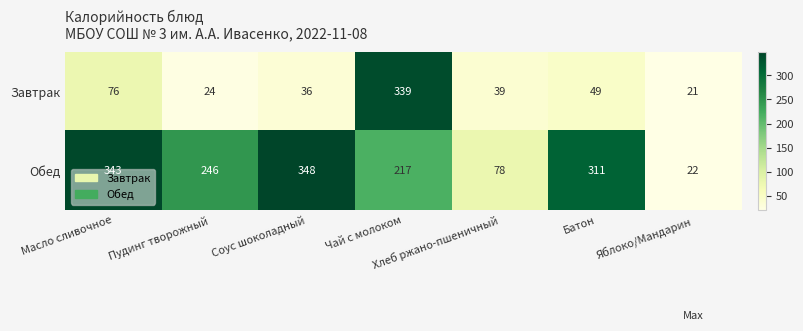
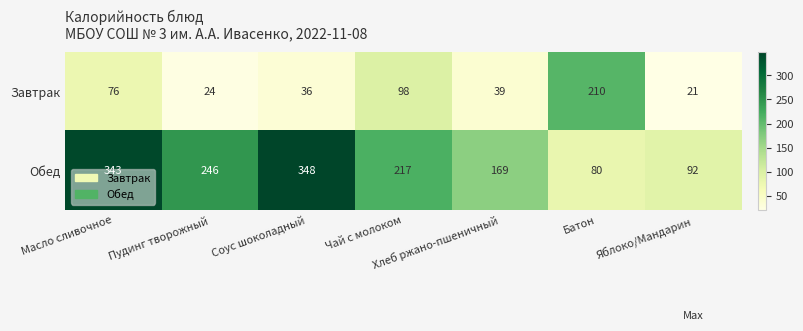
  {
    "Завтрак": {
      "Масло сливочное": 76,
      "Пудинг творожный": 24,
      "Соус шоколадный": 36,
-     "Чай с молоком": 339,
+     "Чай с молоком": 98,
      "Хлеб ржано-пшеничный": 39,
-     "Батон": 49,
+     "Батон": 210,
      "Яблоко/Мандарин": 21
    },
    "Обед": {
      "Пудинг творожный": 246,
      "Соус шоколадный": 348,
      "Чай с молоком": 217,
-     "Хлеб ржано-пшеничный": 78,
-     "Батон": 311,
-     "Яблоко/Мандарин": 22
+     "Хлеб ржано-пшеничный": 169,
+     "Батон": 80,
+     "Яблоко/Мандарин": 92
    }
  }
